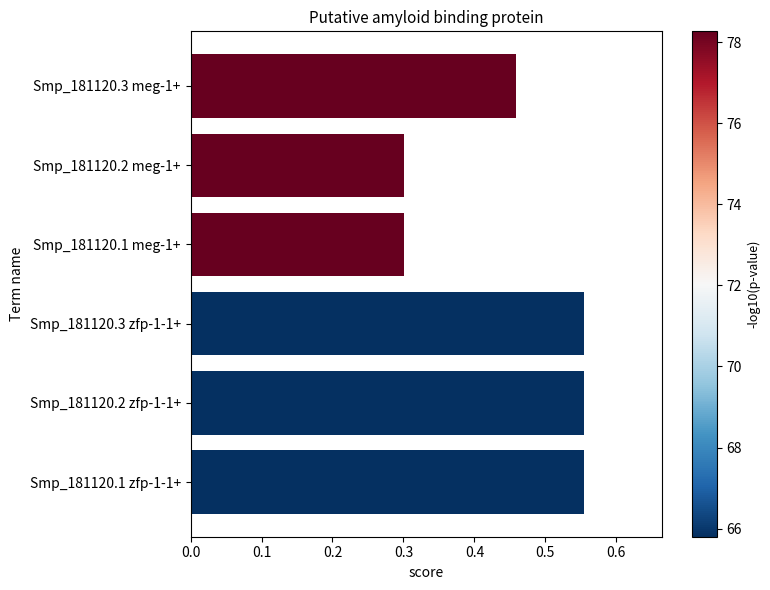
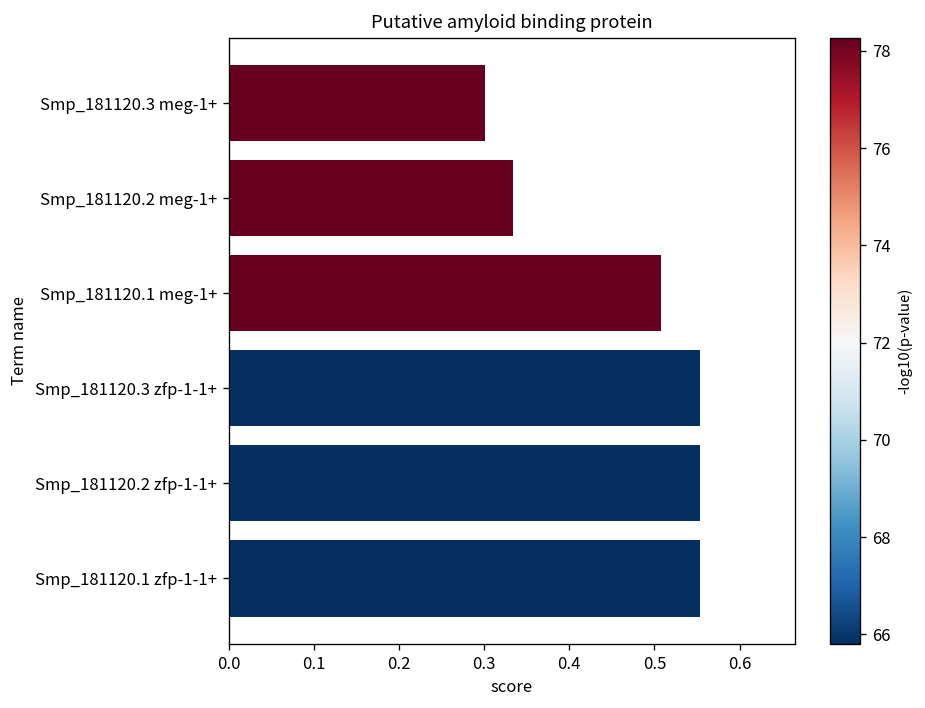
  {
-   "Smp_181120.3 meg-1+": 0.46,
-   "Smp_181120.2 meg-1+": 0.30,
-   "Smp_181120.1 meg-1+": 0.30,
+   "Smp_181120.3 meg-1+": 0.30,
+   "Smp_181120.2 meg-1+": 0.33,
+   "Smp_181120.1 meg-1+": 0.51,
    "Smp_181120.3 zfp-1-1+": 0.55,
    "Smp_181120.2 zfp-1-1+": 0.55,
    "Smp_181120.1 zfp-1-1+": 0.55
  }
